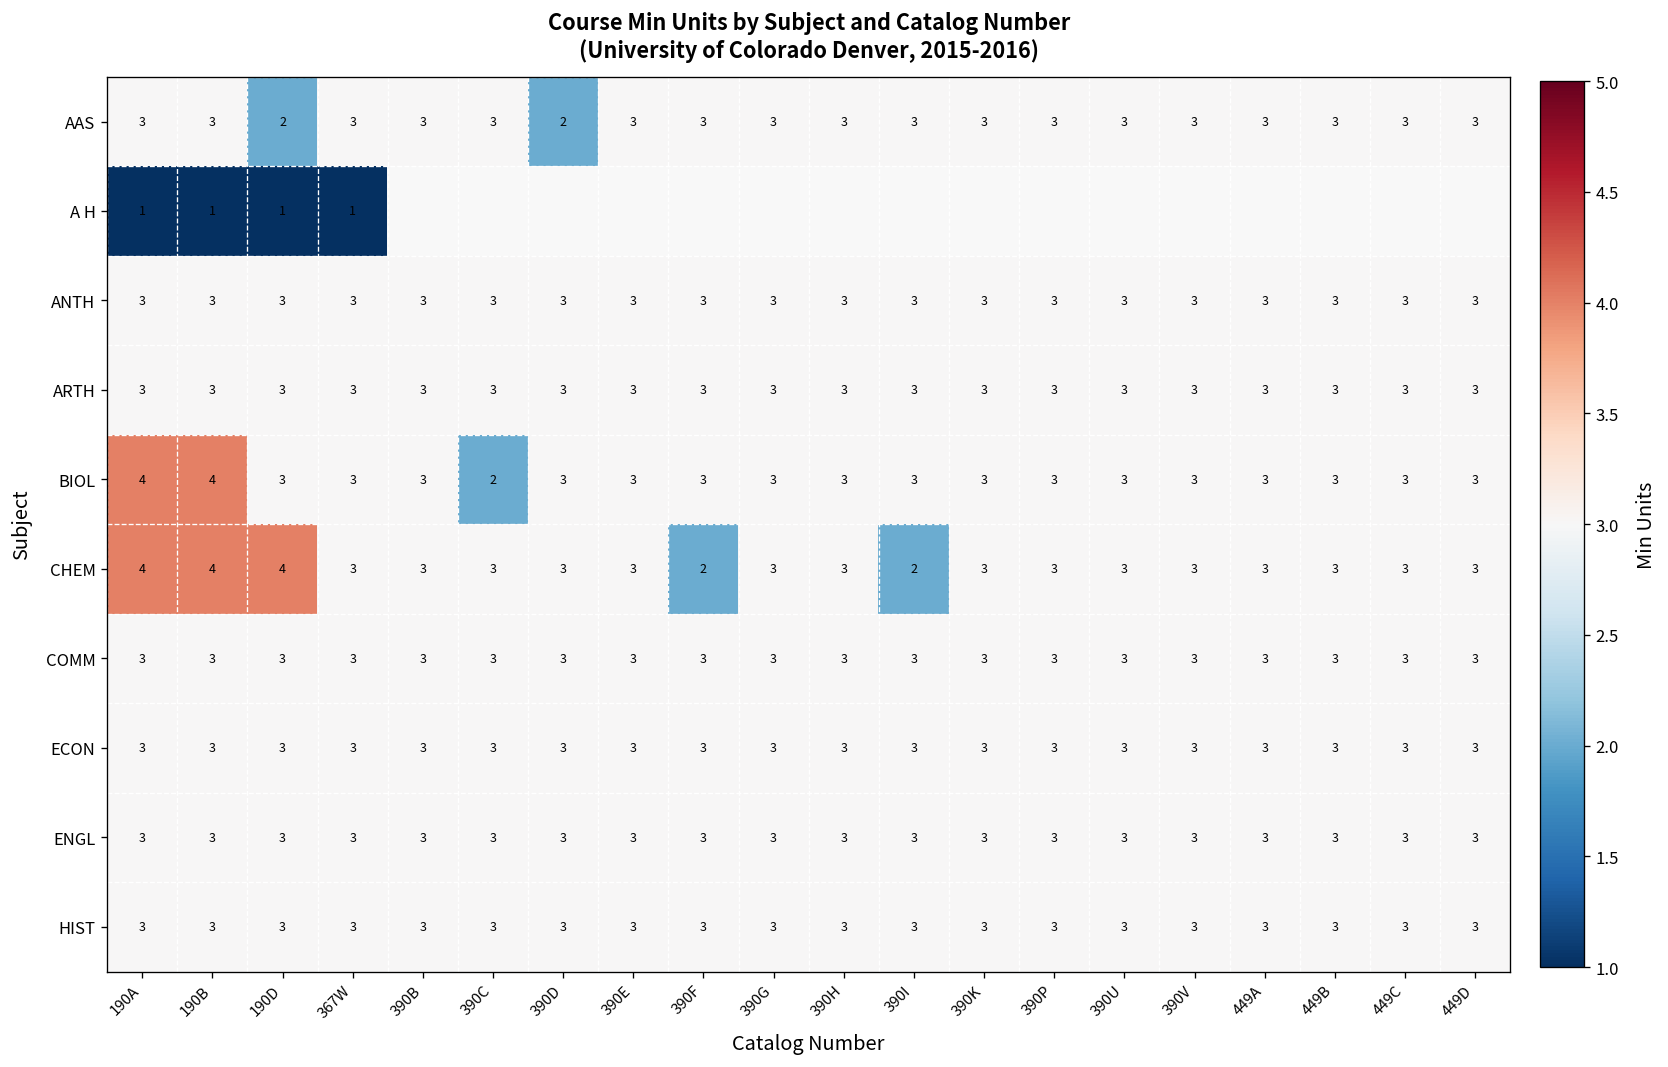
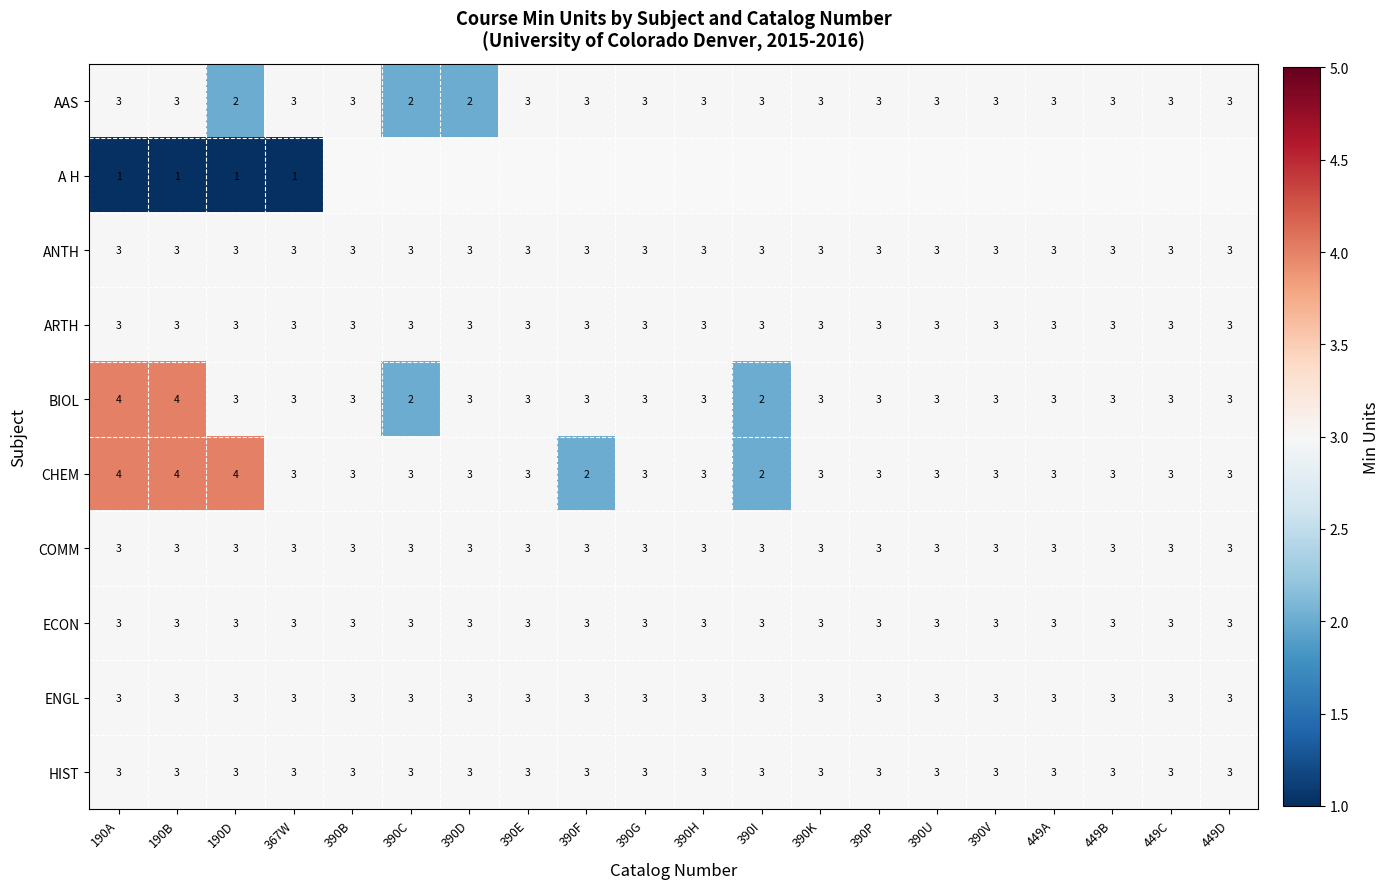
  {
    "AAS": {
      "190A": 3,
      "190B": 3,
      "190D": 2,
      "367W": 3,
      "390B": 3,
-     "390C": 3,
+     "390C": 2,
      "390D": 2,
      "390E": 3,
      "390F": 3,
      "390G": 3,
      "390H": 3,
      "390I": 3,
      "390K": 3,
      "390P": 3,
      "390U": 3,
      "390V": 3,
      "449A": 3,
      "449B": 3,
      "449C": 3,
      "449D": 3
    },
    "A H": {
      "190A": 1,
      "190B": 1,
      "190D": 1,
      "367W": 1
    },
    "ANTH": {
      "190A": 3,
      "190B": 3,
      "190D": 3,
      "367W": 3,
      "390B": 3,
      "390C": 3,
      "390D": 3,
      "390E": 3,
      "390F": 3,
      "390G": 3,
      "390H": 3,
      "390I": 3,
      "390K": 3,
      "390P": 3,
      "390U": 3,
      "390V": 3,
      "449A": 3,
      "449B": 3,
      "449C": 3,
      "449D": 3
    },
    "ARTH": {
      "190A": 3,
      "190B": 3,
      "190D": 3,
      "367W": 3,
      "390B": 3,
      "390C": 3,
      "390D": 3,
      "390E": 3,
      "390F": 3,
      "390G": 3,
      "390H": 3,
      "390I": 3,
      "390K": 3,
      "390P": 3,
      "390U": 3,
      "390V": 3,
      "449A": 3,
      "449B": 3,
      "449C": 3,
      "449D": 3
    },
    "BIOL": {
      "190A": 4,
      "190B": 4,
      "190D": 3,
      "367W": 3,
      "390B": 3,
      "390C": 2,
      "390D": 3,
      "390E": 3,
      "390F": 3,
      "390G": 3,
      "390H": 3,
-     "390I": 3,
+     "390I": 2,
      "390K": 3,
      "390P": 3,
      "390U": 3,
      "390V": 3,
      "449A": 3,
      "449B": 3,
      "449C": 3,
      "449D": 3
    },
    "CHEM": {
      "190A": 4,
      "190B": 4,
      "190D": 4,
      "367W": 3,
      "390B": 3,
      "390C": 3,
      "390D": 3,
      "390E": 3,
      "390F": 2,
      "390G": 3,
      "390H": 3,
      "390I": 2,
      "390K": 3,
      "390P": 3,
      "390U": 3,
      "390V": 3,
      "449A": 3,
      "449B": 3,
      "449C": 3,
      "449D": 3
    },
    "COMM": {
      "190A": 3,
      "190B": 3,
      "190D": 3,
      "367W": 3,
      "390B": 3,
      "390C": 3,
      "390D": 3,
      "390E": 3,
      "390F": 3,
      "390G": 3,
      "390H": 3,
      "390I": 3,
      "390K": 3,
      "390P": 3,
      "390U": 3,
      "390V": 3,
      "449A": 3,
      "449B": 3,
      "449C": 3,
      "449D": 3
    },
    "ECON": {
      "190A": 3,
      "190B": 3,
      "190D": 3,
      "367W": 3,
      "390B": 3,
      "390C": 3,
      "390D": 3,
      "390E": 3,
      "390F": 3,
      "390G": 3,
      "390H": 3,
      "390I": 3,
      "390K": 3,
      "390P": 3,
      "390U": 3,
      "390V": 3,
      "449A": 3,
      "449B": 3,
      "449C": 3,
      "449D": 3
    },
    "ENGL": {
      "190A": 3,
      "190B": 3,
      "190D": 3,
      "367W": 3,
      "390B": 3,
      "390C": 3,
      "390D": 3,
      "390E": 3,
      "390F": 3,
      "390G": 3,
      "390H": 3,
      "390I": 3,
      "390K": 3,
      "390P": 3,
      "390U": 3,
      "390V": 3,
      "449A": 3,
      "449B": 3,
      "449C": 3,
      "449D": 3
    },
    "HIST": {
      "190A": 3,
      "190B": 3,
      "190D": 3,
      "367W": 3,
      "390B": 3,
      "390C": 3,
      "390D": 3,
      "390E": 3,
      "390F": 3,
      "390G": 3,
      "390H": 3,
      "390I": 3,
      "390K": 3,
      "390P": 3,
      "390U": 3,
      "390V": 3,
      "449A": 3,
      "449B": 3,
      "449C": 3,
      "449D": 3
    }
  }
